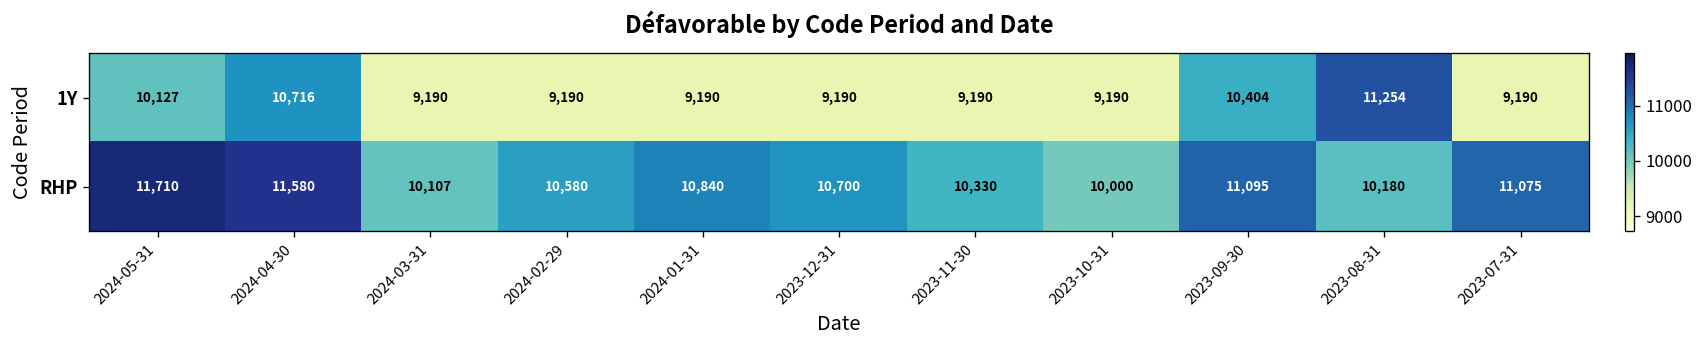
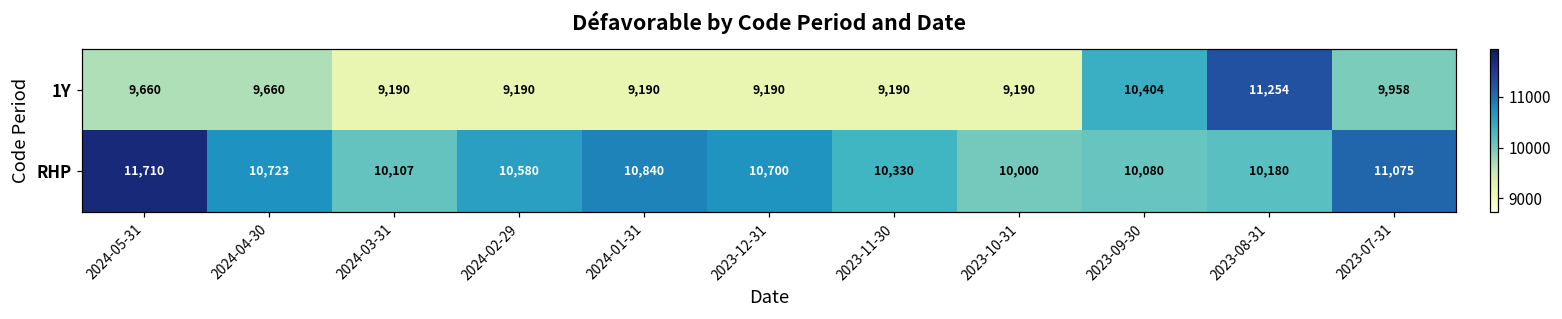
  {
    "1Y": {
-     "2024-05-31": "10,127",
-     "2024-04-30": "10,716",
+     "2024-05-31": "9,660",
+     "2024-04-30": "9,660",
      "2024-03-31": "9,190",
      "2024-02-29": "9,190",
      "2024-01-31": "9,190",
      "2023-12-31": "9,190",
      "2023-11-30": "9,190",
      "2023-10-31": "9,190",
      "2023-09-30": "10,404",
      "2023-08-31": "11,254",
-     "2023-07-31": "9,190"
+     "2023-07-31": "9,958"
    },
    "RHP": {
      "2024-05-31": "11,710",
-     "2024-04-30": "11,580",
+     "2024-04-30": "10,723",
      "2024-03-31": "10,107",
      "2024-02-29": "10,580",
      "2024-01-31": "10,840",
      "2023-12-31": "10,700",
      "2023-11-30": "10,330",
      "2023-10-31": "10,000",
-     "2023-09-30": "11,095",
+     "2023-09-30": "10,080",
      "2023-08-31": "10,180",
      "2023-07-31": "11,075"
    }
  }
